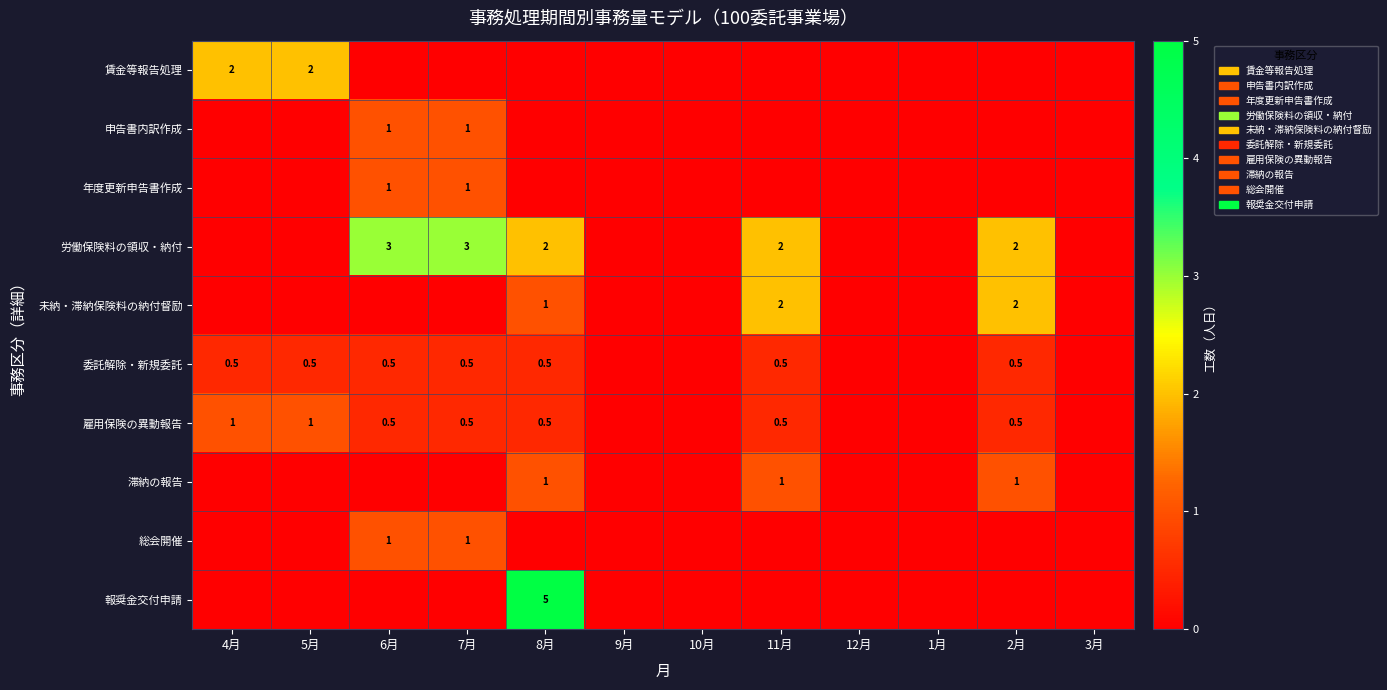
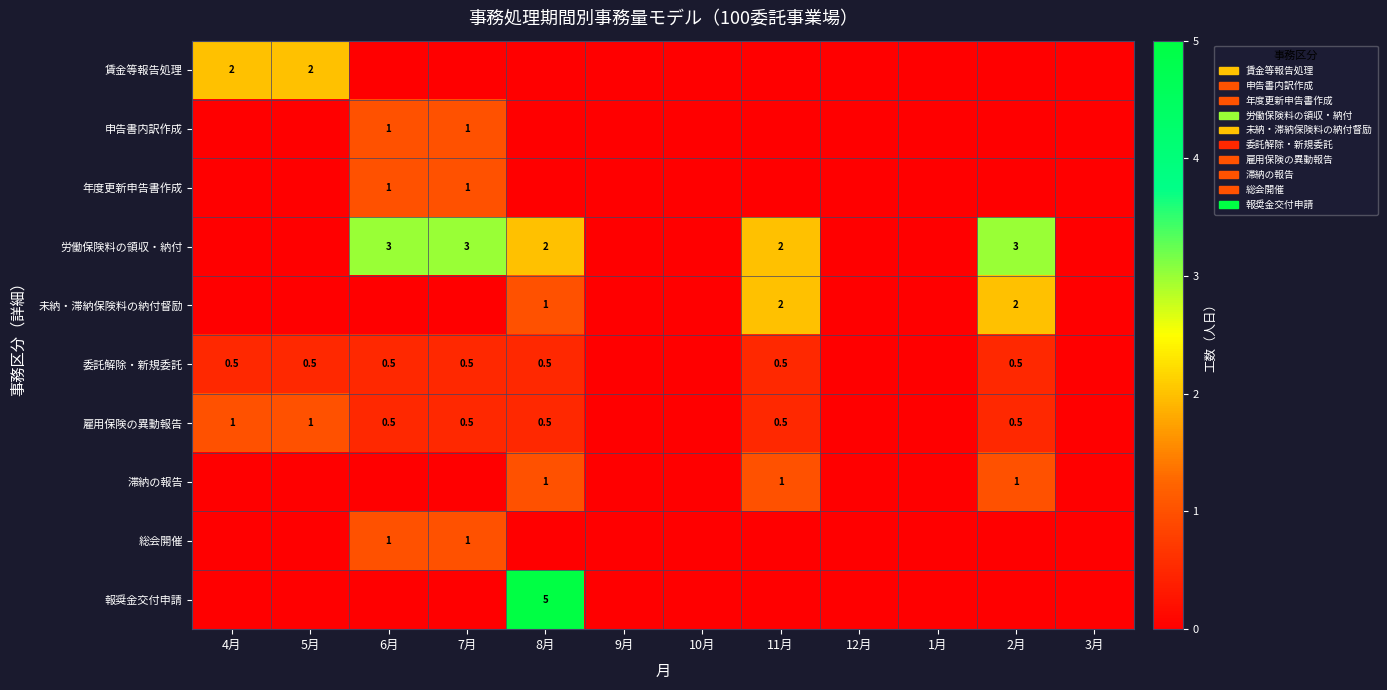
  {
    "賃金等報告処理": {
      "4月": 2,
      "5月": 2
    },
    "申告書内訳作成": {
      "6月": 1,
      "7月": 1
    },
    "年度更新申告書作成": {
      "6月": 1,
      "7月": 1
    },
    "労働保険料の領収・納付": {
      "6月": 3,
      "7月": 3,
      "8月": 2,
      "11月": 2,
-     "2月": 2
+     "2月": 3
    },
    "未納・滞納保険料の納付督励": {
      "8月": 1,
      "11月": 2,
      "2月": 2
    },
    "委託解除・新規委託": {
      "4月": 0.5,
      "5月": 0.5,
      "6月": 0.5,
      "7月": 0.5,
      "8月": 0.5,
      "11月": 0.5,
      "2月": 0.5
    },
    "雇用保険の異動報告": {
      "4月": 1,
      "5月": 1,
      "6月": 0.5,
      "7月": 0.5,
      "8月": 0.5,
      "11月": 0.5,
      "2月": 0.5
    },
    "滞納の報告": {
      "8月": 1,
      "11月": 1,
      "2月": 1
    },
    "総会開催": {
      "6月": 1,
      "7月": 1
    },
    "報奨金交付申請": {
      "8月": 5
    }
  }
